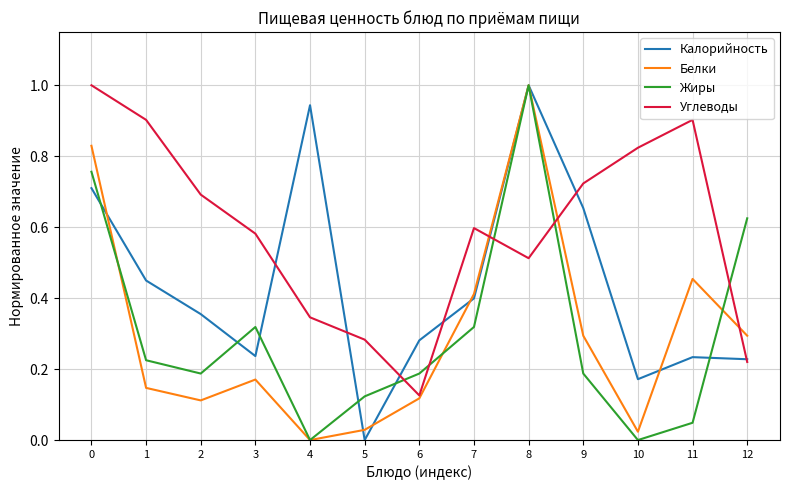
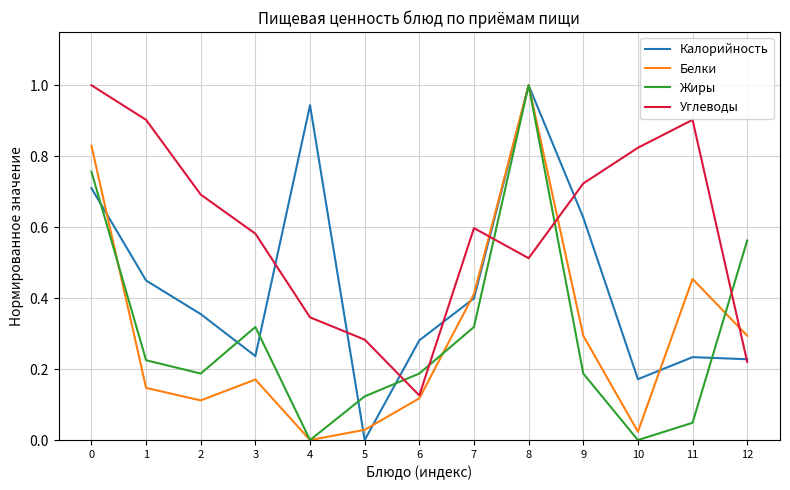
  {
    "Калорийность": {
      "0": 0.71,
      "1": 0.45,
      "2": 0.36,
      "3": 0.24,
      "4": 0.94,
      "5": 0.00,
      "6": 0.28,
      "7": 0.40,
-     "9": 0.65,
+     "9": 0.63,
      "10": 0.17,
      "11": 0.23,
      "12": 0.23
    },
    "Белки": {
      "0": 0.83,
      "1": 0.15,
      "2": 0.11,
      "3": 0.17,
      "5": 0.03,
      "6": 0.12,
      "7": 0.41,
      "9": 0.29,
      "10": 0.02,
      "11": 0.45,
      "12": 0.29
    },
    "Жиры": {
      "0": 0.76,
      "1": 0.23,
      "2": 0.19,
      "3": 0.32,
      "5": 0.12,
      "6": 0.19,
      "7": 0.32,
      "9": 0.19,
      "10": 0.00,
      "11": 0.05,
-     "12": 0.63
+     "12": 0.56
    },
    "Углеводы": {
      "0": 1.00,
      "1": 0.90,
      "2": 0.69,
      "3": 0.58,
      "4": 0.35,
      "5": 0.28,
      "6": 0.13,
      "7": 0.60,
      "8": 0.51,
      "9": 0.72,
      "10": 0.82,
      "11": 0.90,
      "12": 0.22
    }
  }
